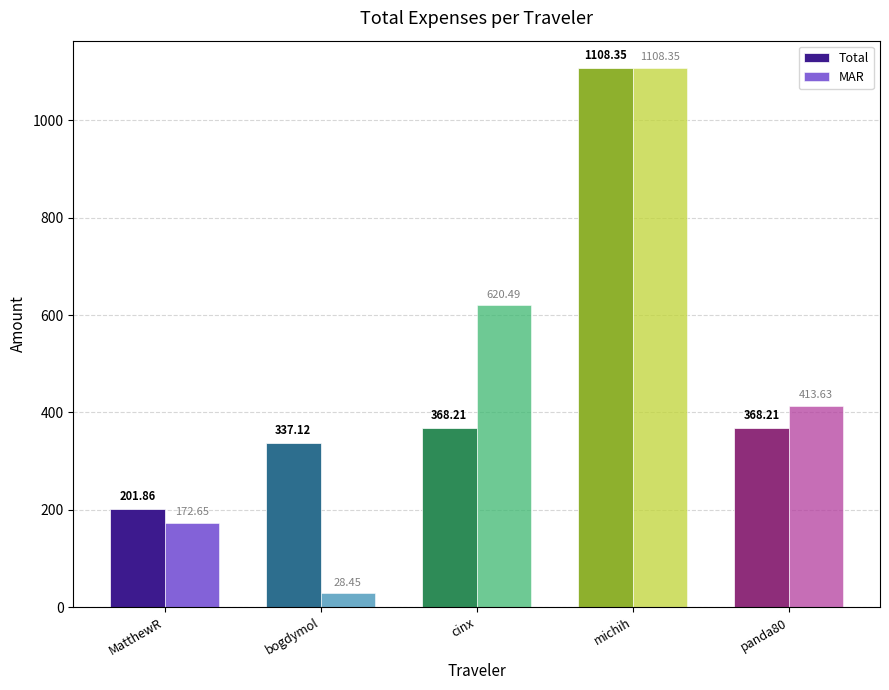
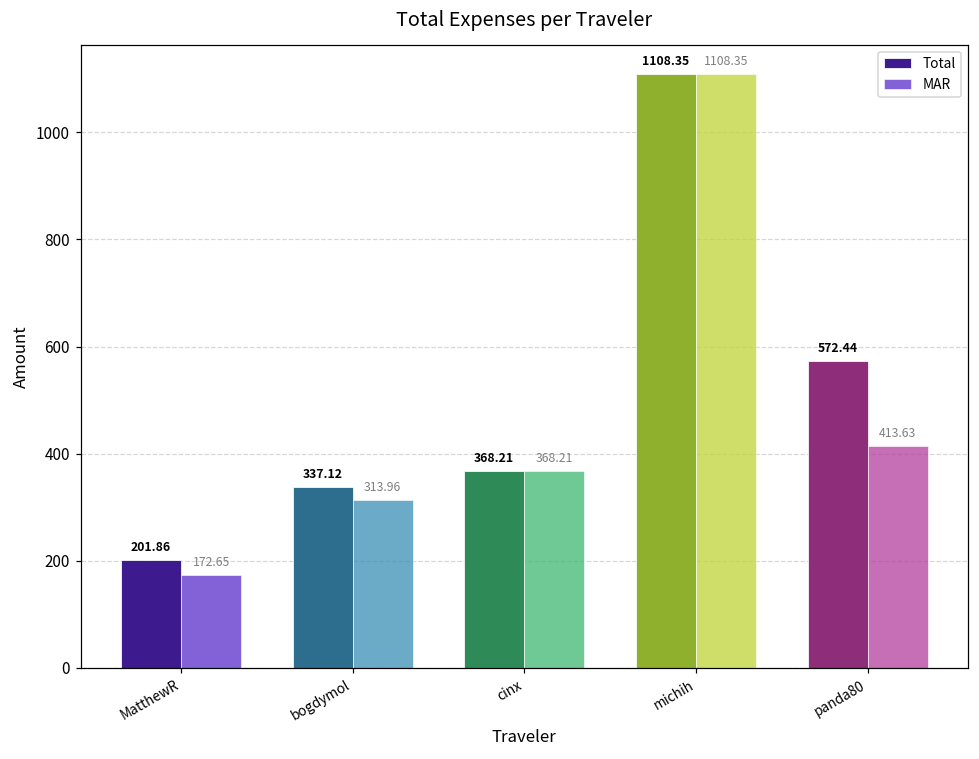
  {
    "Total": {
      "MatthewR": 201.86,
      "bogdymol": 337.12,
      "cinx": 368.21,
      "michih": 1108.35,
-     "panda80": 368.21
+     "panda80": 572.44
    },
    "MAR": {
      "MatthewR": 172.65,
-     "bogdymol": 28.45,
-     "cinx": 620.49,
+     "bogdymol": 313.96,
+     "cinx": 368.21,
      "michih": 1108.35,
      "panda80": 413.63
    }
  }
